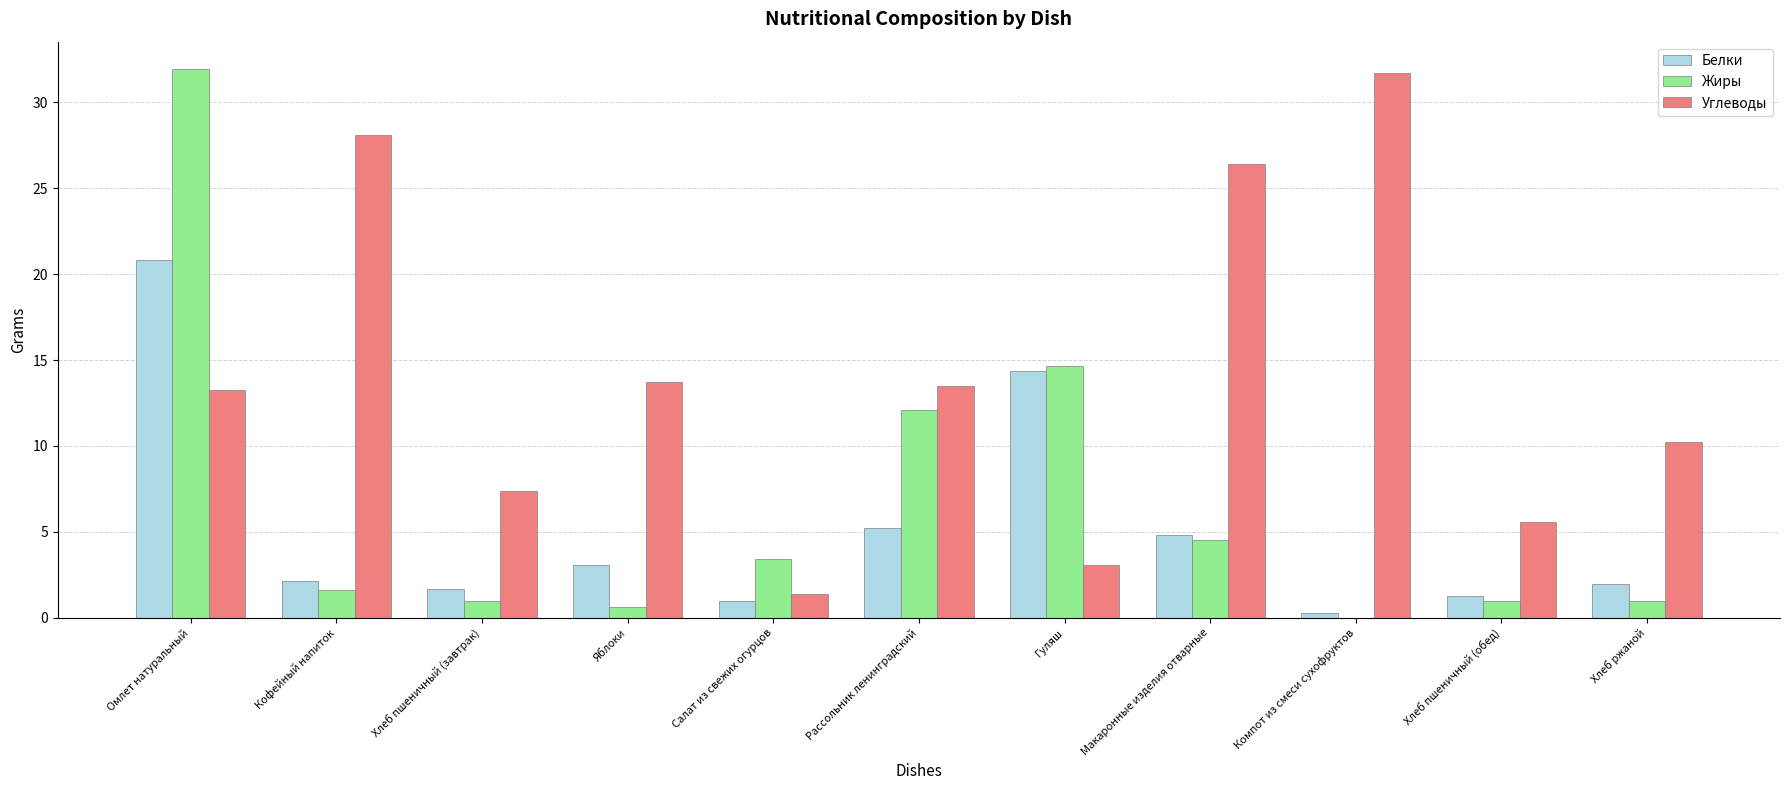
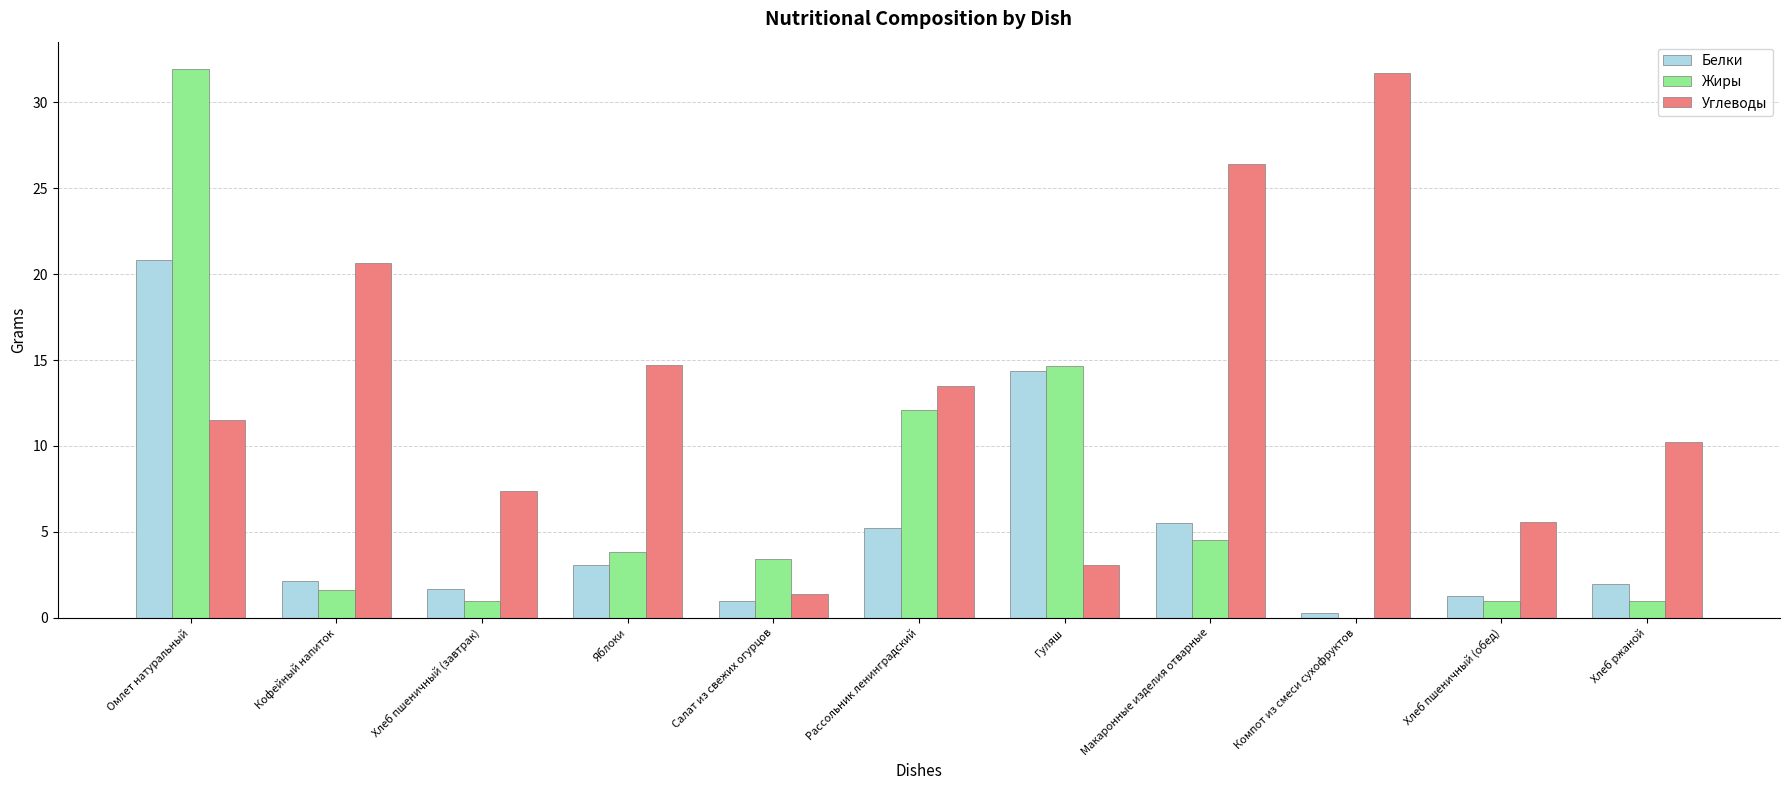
  {
    "Белки": {
      "Омлет натуральный": 20.8,
      "Кофейный напиток": 2.2,
      "Хлеб пшеничный (завтрак)": 1.7,
      "Яблоки": 3.1,
      "Салат из свежих огурцов": 1.0,
      "Рассольник ленинградский": 5.2,
      "Гуляш": 14.3,
-     "Макаронные изделия отварные": 4.8,
+     "Макаронные изделия отварные": 5.5,
      "Компот из смеси сухофруктов": 0.3,
      "Хлеб пшеничный (обед)": 1.3,
      "Хлеб ржаной": 2.0
    },
    "Жиры": {
      "Омлет натуральный": 31.9,
      "Кофейный напиток": 1.6,
      "Хлеб пшеничный (завтрак)": 1.0,
-     "Яблоки": 0.6,
+     "Яблоки": 3.8,
      "Салат из свежих огурцов": 3.4,
      "Рассольник ленинградский": 12.1,
      "Гуляш": 14.7,
      "Макаронные изделия отварные": 4.5,
      "Компот из смеси сухофруктов": 0.0,
      "Хлеб пшеничный (обед)": 1.0,
      "Хлеб ржаной": 1.0
    },
    "Углеводы": {
-     "Омлет натуральный": 13.2,
-     "Кофейный напиток": 28.1,
+     "Омлет натуральный": 11.5,
+     "Кофейный напиток": 20.7,
      "Хлеб пшеничный (завтрак)": 7.4,
-     "Яблоки": 13.7,
+     "Яблоки": 14.7,
      "Салат из свежих огурцов": 1.4,
      "Рассольник ленинградский": 13.5,
      "Гуляш": 3.1,
      "Макаронные изделия отварные": 26.4,
      "Компот из смеси сухофруктов": 31.7,
      "Хлеб пшеничный (обед)": 5.6,
      "Хлеб ржаной": 10.2
    }
  }
